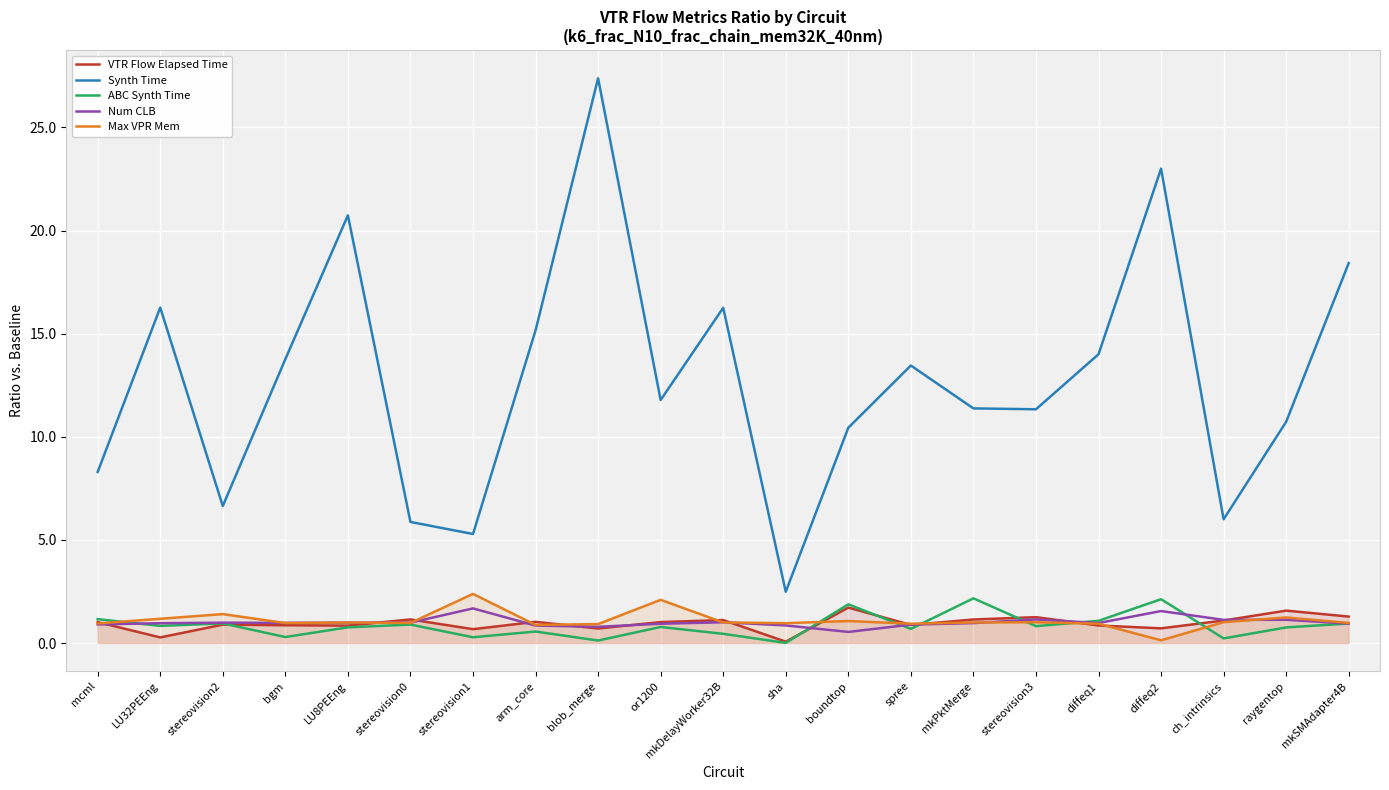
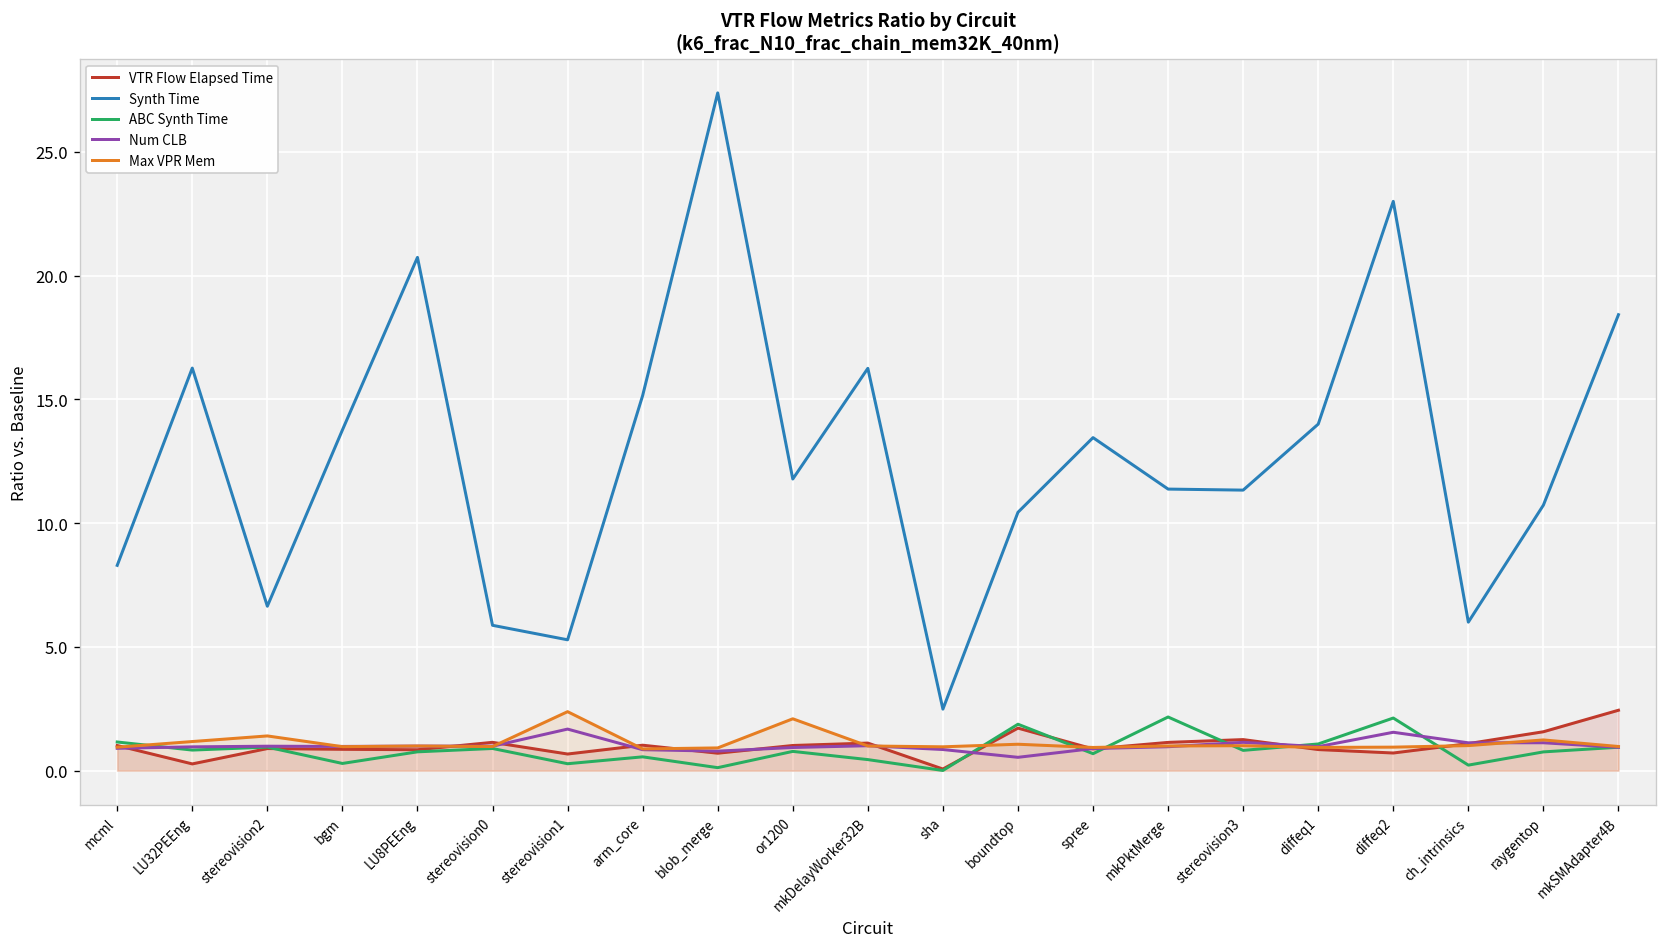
  {
    "VTR Flow Elapsed Time": {
      "LU32PEEng": 0.3,
      "stereovision0": 1.1,
      "stereovision1": 0.7,
      "arm_core": 1.0,
      "boundtop": 1.7,
      "mkPktMerge": 1.1,
      "diffeq2": 0.7,
      "raygentop": 1.6,
-     "mkSMAdapter4B": 1.3
+     "mkSMAdapter4B": 2.4
    },
    "Synth Time": {
      "mcml": 8.3,
      "LU32PEEng": 16.3,
      "stereovision2": 6.6,
      "bgm": 13.8,
      "LU8PEEng": 20.7,
      "stereovision0": 5.9,
      "stereovision1": 5.3,
      "arm_core": 15.2,
      "blob_merge": 27.4,
      "or1200": 11.8,
      "mkDelayWorker32B": 16.3,
      "sha": 2.5,
      "boundtop": 10.4,
      "spree": 13.5,
      "mkPktMerge": 11.4,
      "stereovision3": 11.3,
      "diffeq1": 14.0,
      "diffeq2": 23.0,
      "ch_intrinsics": 6.0,
      "raygentop": 10.7,
      "mkSMAdapter4B": 18.4
    },
    "ABC Synth Time": {
      "mcml": 1.2,
      "LU32PEEng": 0.8,
      "bgm": 0.3,
      "stereovision1": 0.3,
      "arm_core": 0.6,
      "blob_merge": 0.1,
      "or1200": 0.8,
      "mkDelayWorker32B": 0.4,
      "boundtop": 1.9,
      "spree": 0.7,
      "mkPktMerge": 2.2,
      "stereovision3": 0.8,
      "diffeq2": 2.1,
      "ch_intrinsics": 0.2,
      "raygentop": 0.8
    },
    "Num CLB": {
      "LU32PEEng": 1.0,
      "stereovision1": 1.7,
      "boundtop": 0.5,
      "diffeq2": 1.6
    },
    "Max VPR Mem": {
      "LU32PEEng": 1.2,
      "stereovision2": 1.4,
      "stereovision1": 2.4,
      "blob_merge": 0.9,
      "or1200": 2.1,
      "boundtop": 1.1,
      "stereovision3": 1.0,
-     "diffeq2": 0.1
+     "diffeq2": 0.9
    }
  }
